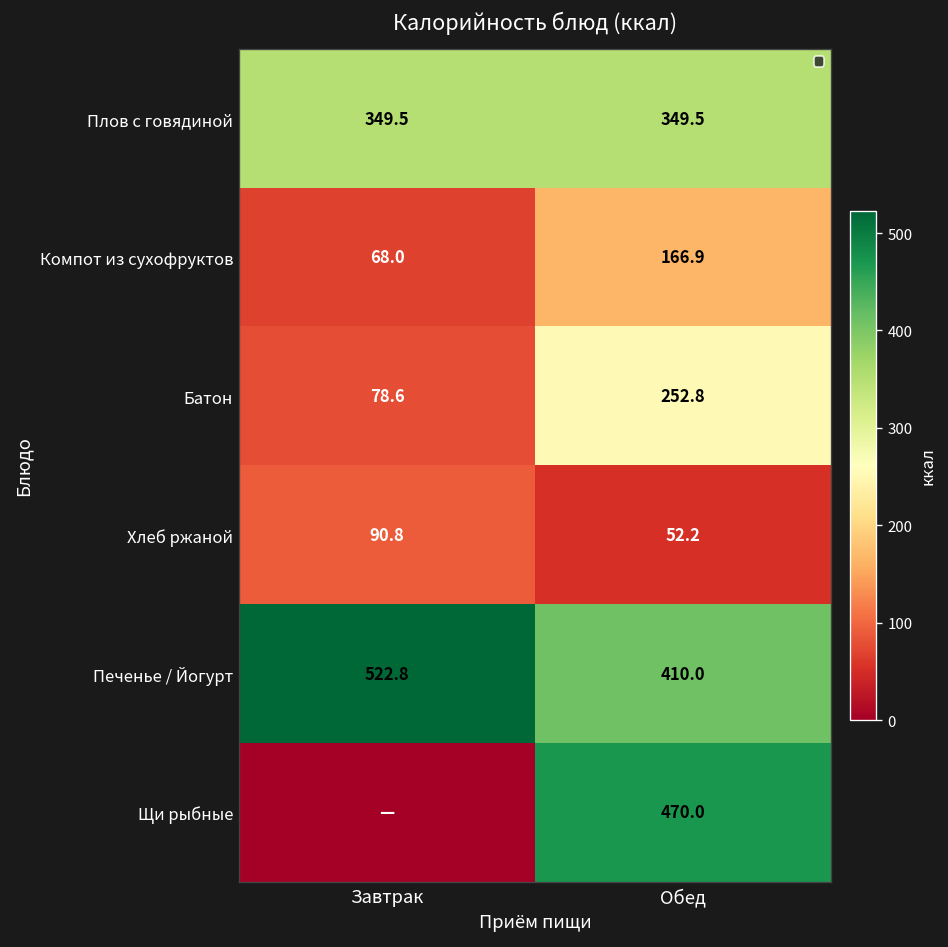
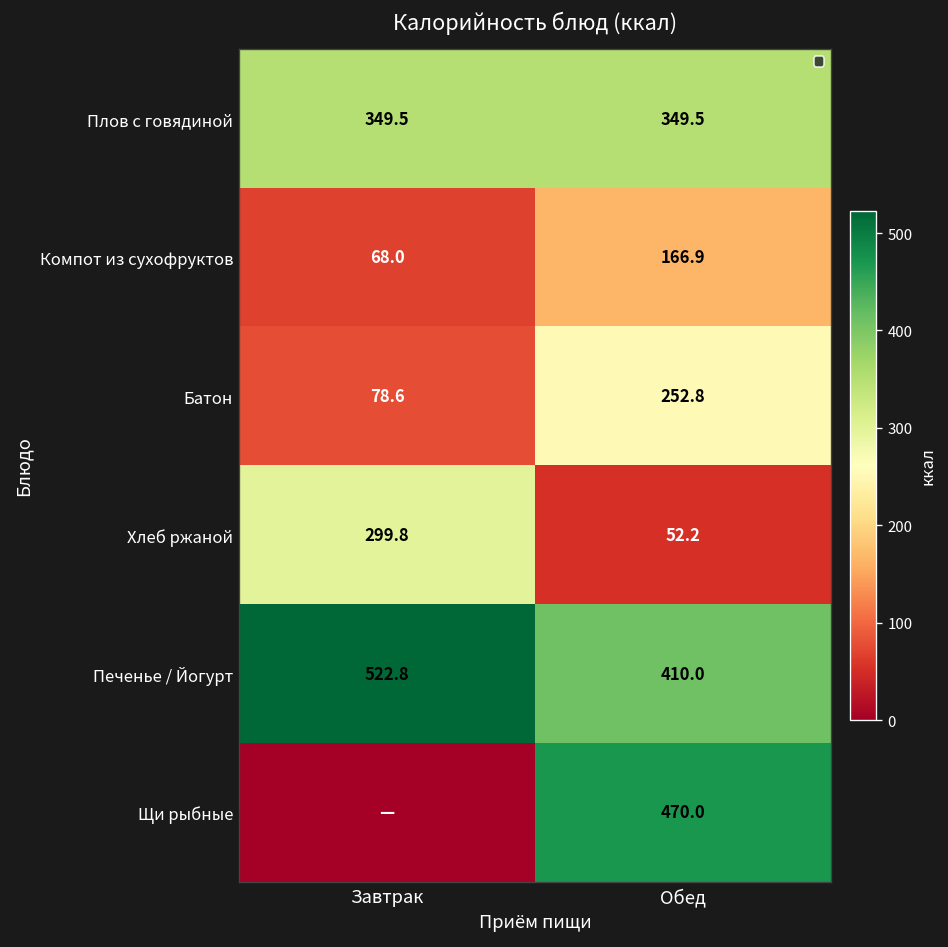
  {
    "Плов с говядиной": {
      "Завтрак": 349.5,
      "Обед": 349.5
    },
    "Компот из сухофруктов": {
      "Завтрак": 68.0,
      "Обед": 166.9
    },
    "Батон": {
      "Завтрак": 78.6,
      "Обед": 252.8
    },
    "Хлеб ржаной": {
-     "Завтрак": 90.8,
+     "Завтрак": 299.8,
      "Обед": 52.2
    },
    "Печенье / Йогурт": {
      "Завтрак": 522.8,
      "Обед": 410.0
    },
    "Щи рыбные": {
      "Обед": 470.0
    }
  }
